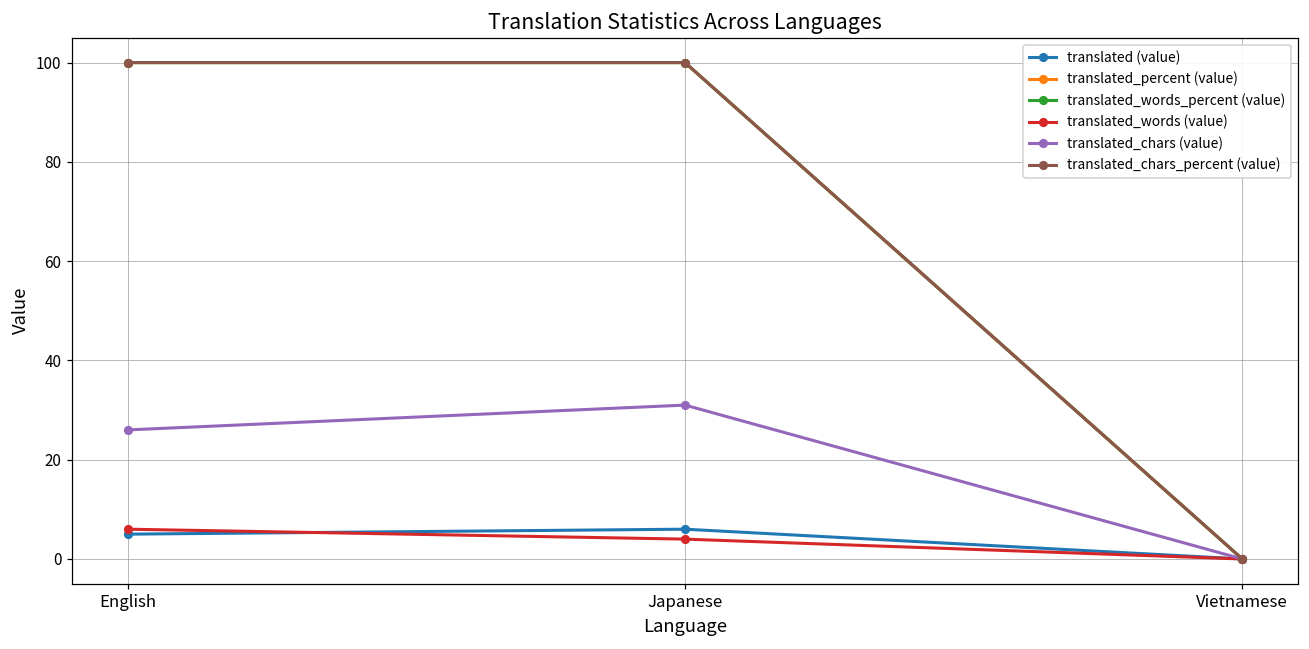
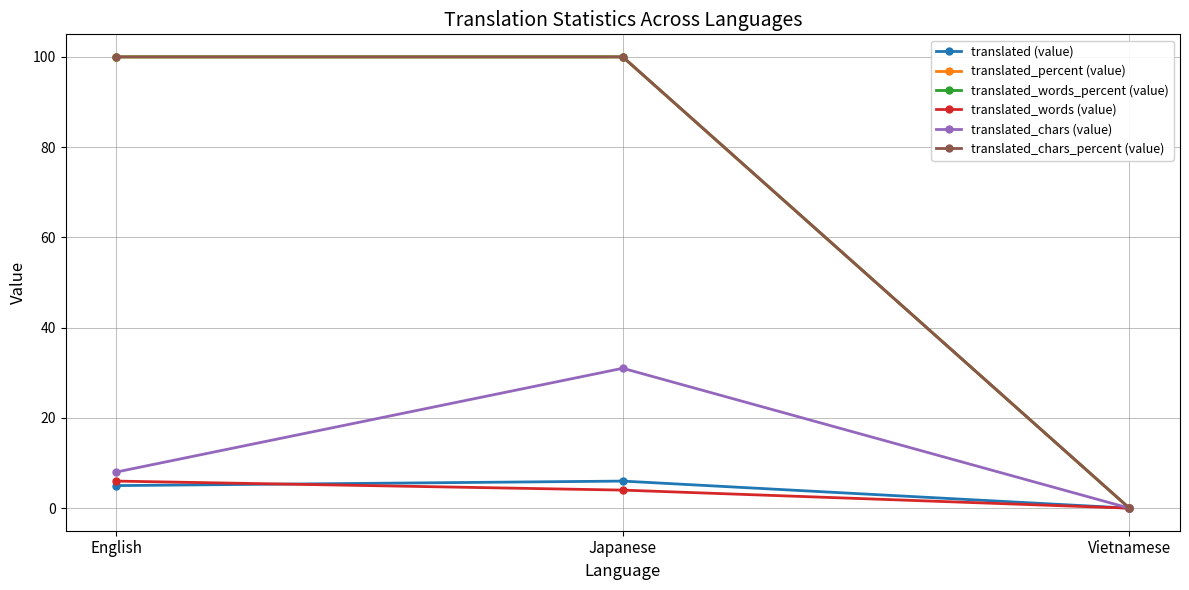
  {
    "translated (value)": {
      "English": 5,
      "Japanese": 6
    },
    "translated_chars_percent (value)": {
      "English": 100,
      "Japanese": 100
    },
    "translated_words (value)": {
      "English": 6,
      "Japanese": 4
    },
    "translated_chars (value)": {
-     "English": 26,
+     "English": 8,
      "Japanese": 31
    }
  }
